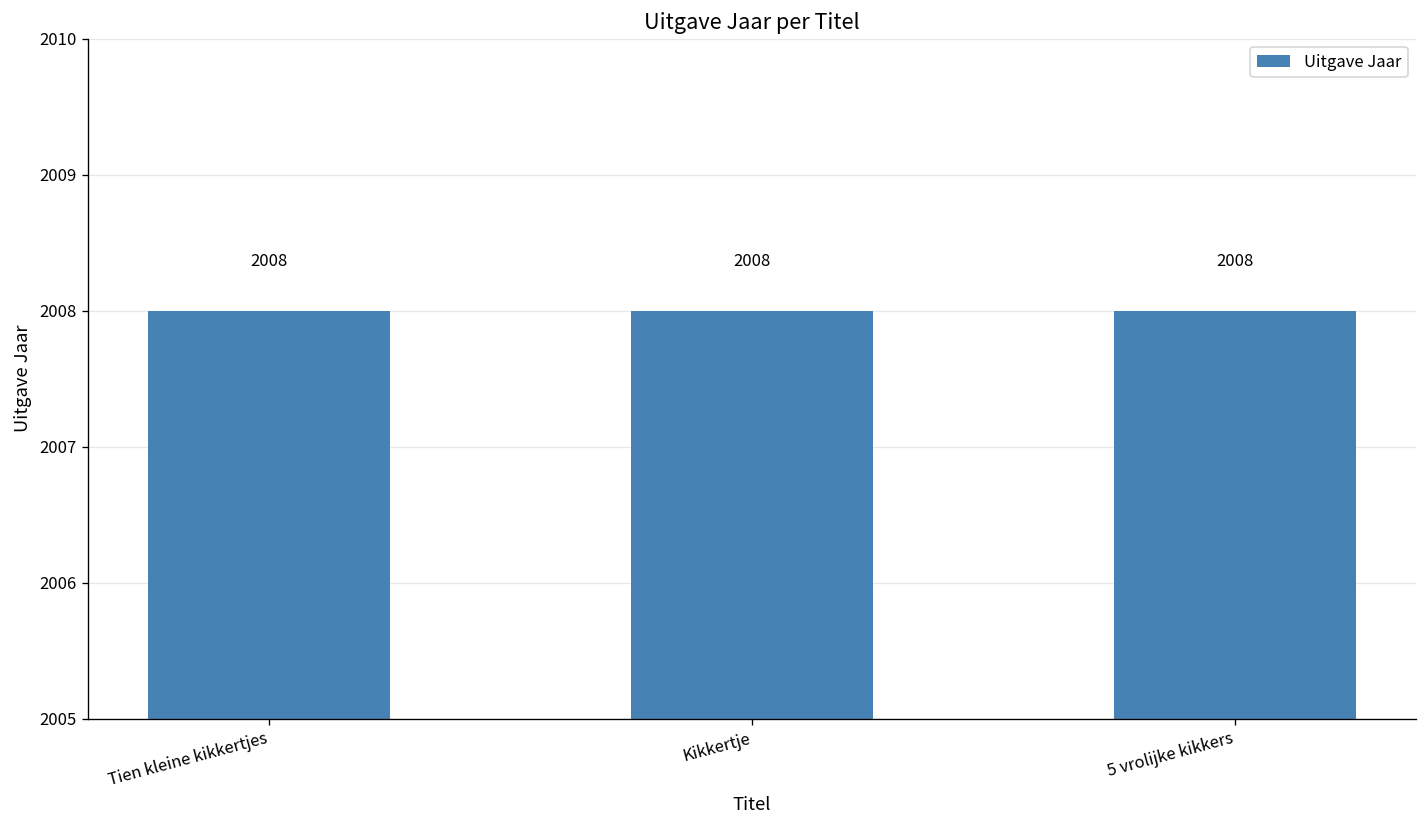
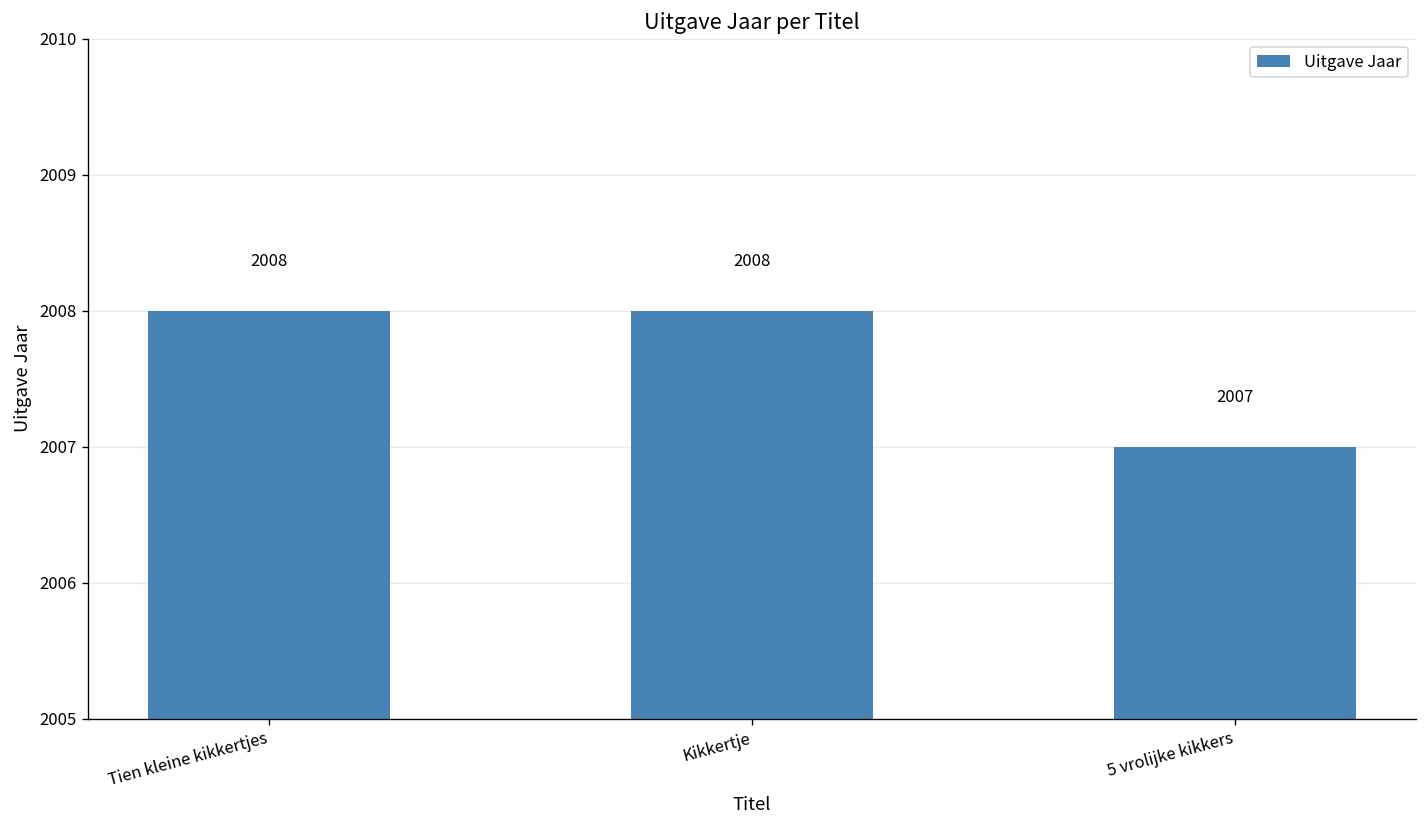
  {
-   "5 vrolijke kikkers": 2008
+   "5 vrolijke kikkers": 2007
  }
